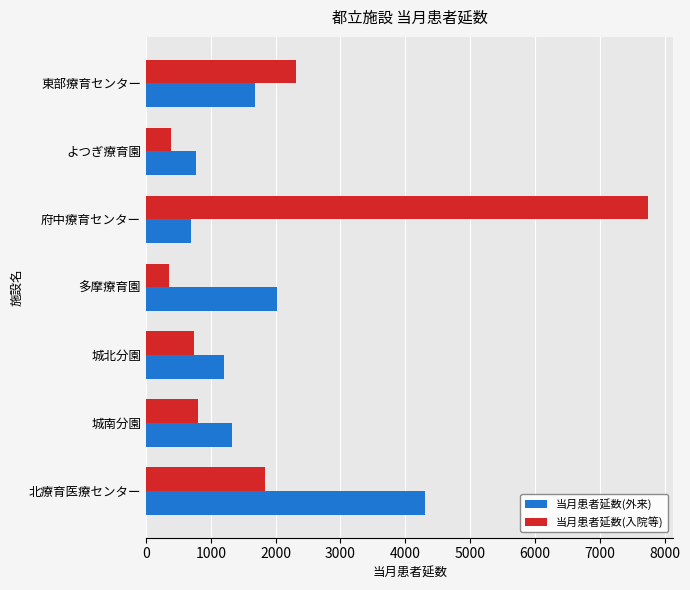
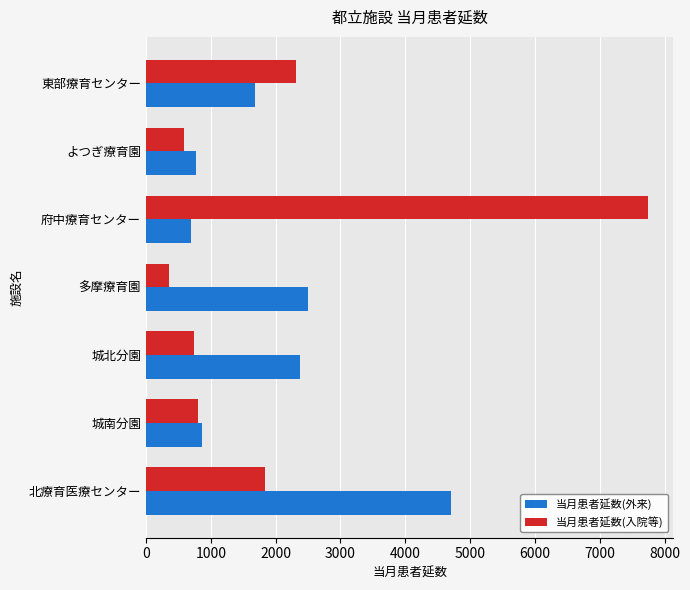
  {
    "当月患者延数(外来)": {
      "東部療育センター": 1700,
      "よつぎ療育園": 800,
      "府中療育センター": 700,
-     "多摩療育園": 2000,
-     "城北分園": 1200,
-     "城南分園": 1300,
-     "北療育医療センター": 4300
+     "多摩療育園": 2500,
+     "城北分園": 2400,
+     "城南分園": 900,
+     "北療育医療センター": 4700
    },
    "当月患者延数(入院等)": {
      "東部療育センター": 2300,
-     "よつぎ療育園": 400,
+     "よつぎ療育園": 600,
      "府中療育センター": 7700,
      "多摩療育園": 400,
      "城北分園": 700,
      "城南分園": 800,
      "北療育医療センター": 1800
    }
  }
